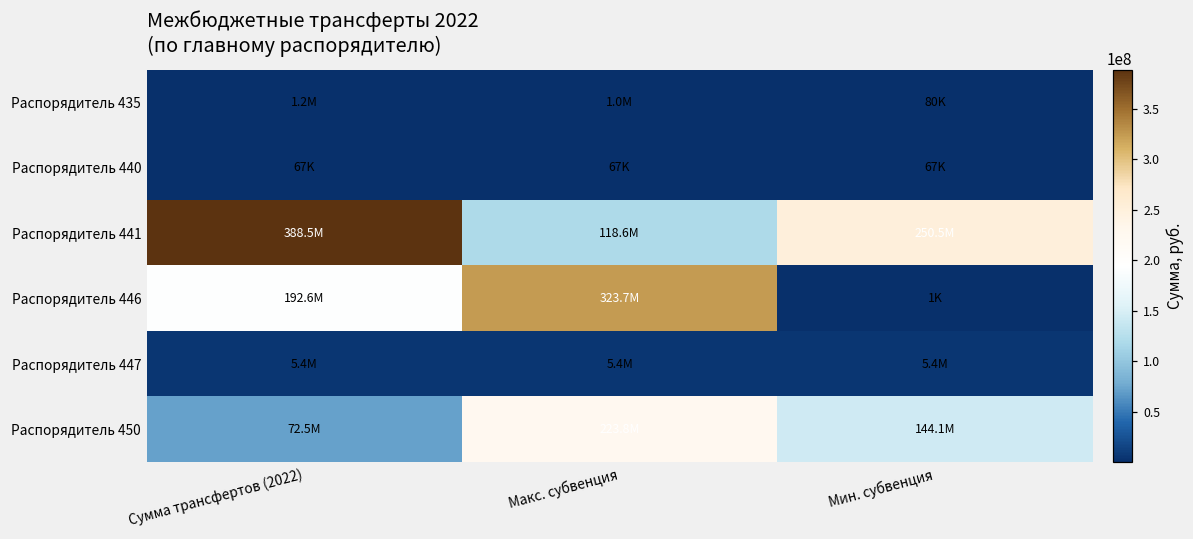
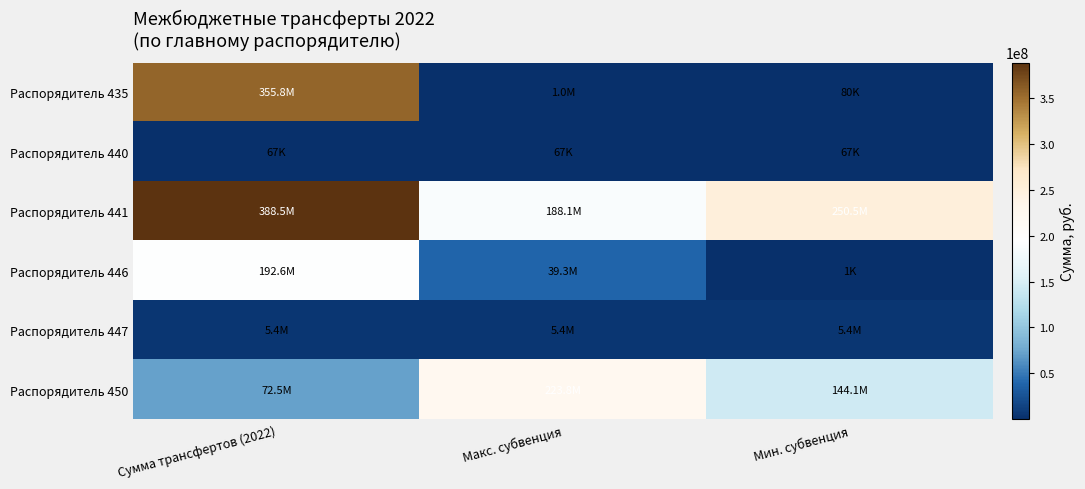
  {
    "Распорядитель 435": {
-     "Сумма трансфертов (2022)": "1.2M",
+     "Сумма трансфертов (2022)": "355.8M",
      "Макс. субвенция": "1.0M",
      "Мин. субвенция": "80K"
    },
    "Распорядитель 440": {
      "Сумма трансфертов (2022)": "67K",
      "Макс. субвенция": "67K",
      "Мин. субвенция": "67K"
    },
    "Распорядитель 441": {
      "Сумма трансфертов (2022)": "388.5M",
-     "Макс. субвенция": "118.6M"
+     "Макс. субвенция": "188.1M"
    },
    "Распорядитель 446": {
      "Сумма трансфертов (2022)": "192.6M",
-     "Макс. субвенция": "323.7M",
+     "Макс. субвенция": "39.3M",
      "Мин. субвенция": "1K"
    },
    "Распорядитель 447": {
      "Сумма трансфертов (2022)": "5.4M",
      "Макс. субвенция": "5.4M",
      "Мин. субвенция": "5.4M"
    },
    "Распорядитель 450": {
      "Сумма трансфертов (2022)": "72.5M",
      "Мин. субвенция": "144.1M"
    }
  }
